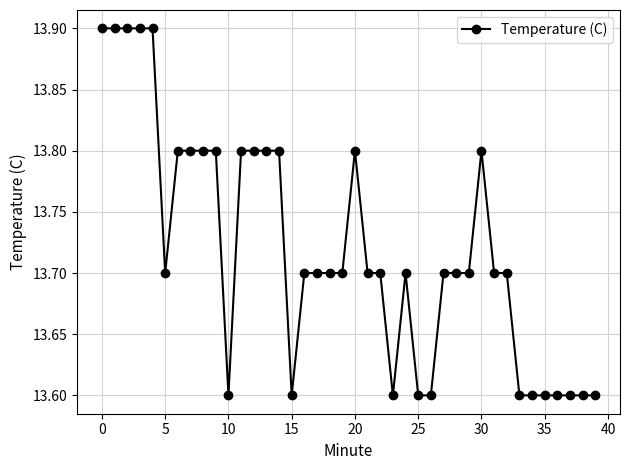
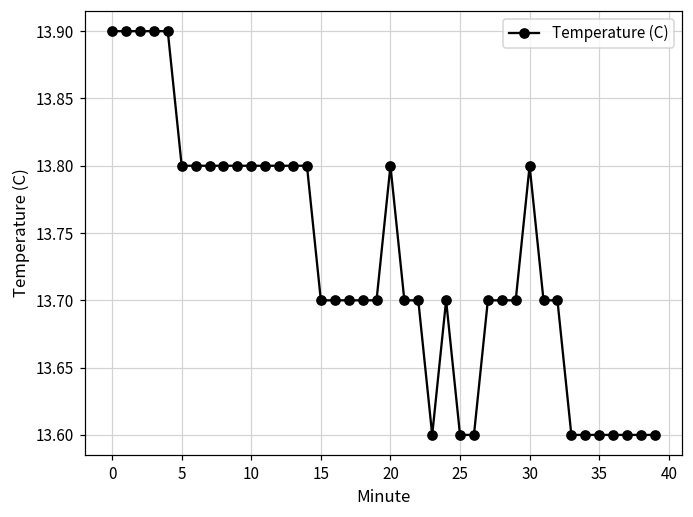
  {
    "0": 13.9,
-   "5": 13.7,
-   "10": 13.6,
-   "15": 13.6,
+   "5": 13.8,
+   "10": 13.8,
+   "15": 13.7,
    "20": 13.8,
    "25": 13.6,
    "30": 13.8,
    "35": 13.6
  }
